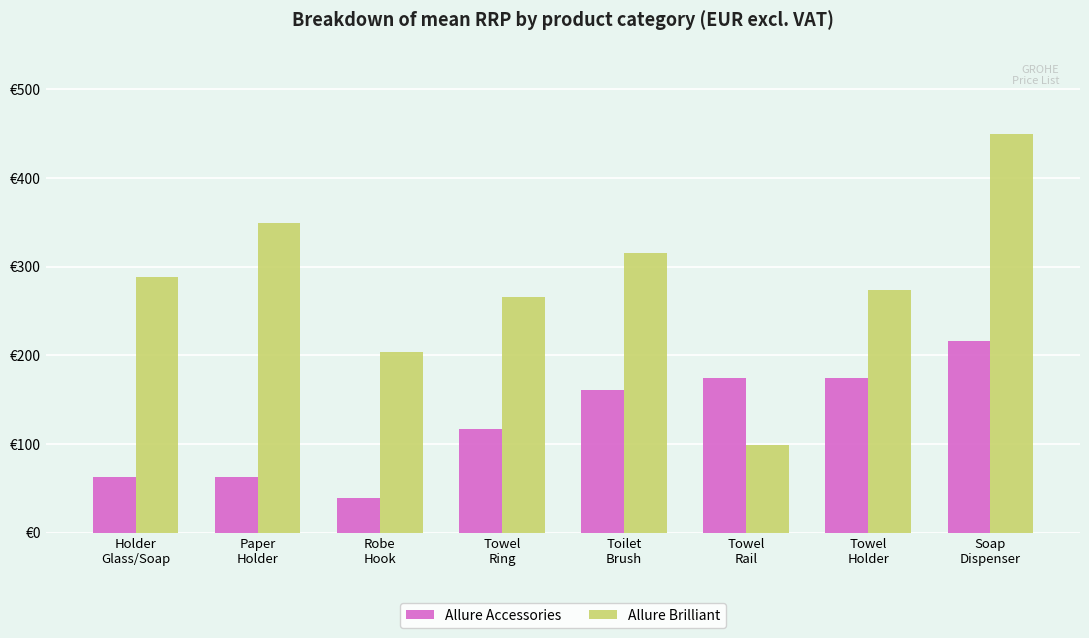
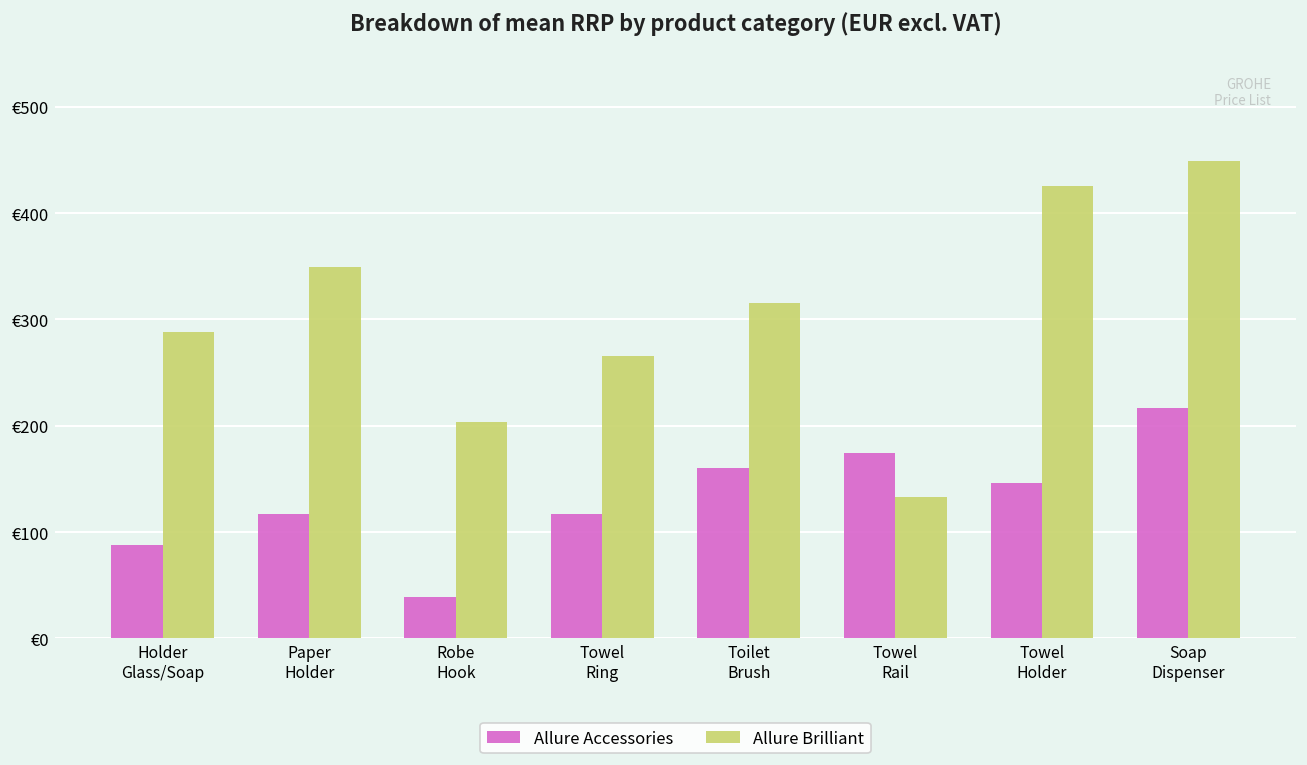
  {
    "Allure Accessories": {
-     "Holder Glass/Soap": "€60",
-     "Paper Holder": "€60",
+     "Holder Glass/Soap": "€90",
+     "Paper Holder": "€120",
      "Robe Hook": "€40",
      "Towel Ring": "€120",
      "Toilet Brush": "€160",
      "Towel Rail": "€170",
-     "Towel Holder": "€170",
+     "Towel Holder": "€150",
      "Soap Dispenser": "€220"
    },
    "Allure Brilliant": {
      "Holder Glass/Soap": "€290",
      "Paper Holder": "€350",
      "Robe Hook": "€200",
      "Towel Ring": "€270",
      "Toilet Brush": "€320",
-     "Towel Rail": "€100",
-     "Towel Holder": "€270",
+     "Towel Rail": "€130",
+     "Towel Holder": "€430",
      "Soap Dispenser": "€450"
    }
  }
